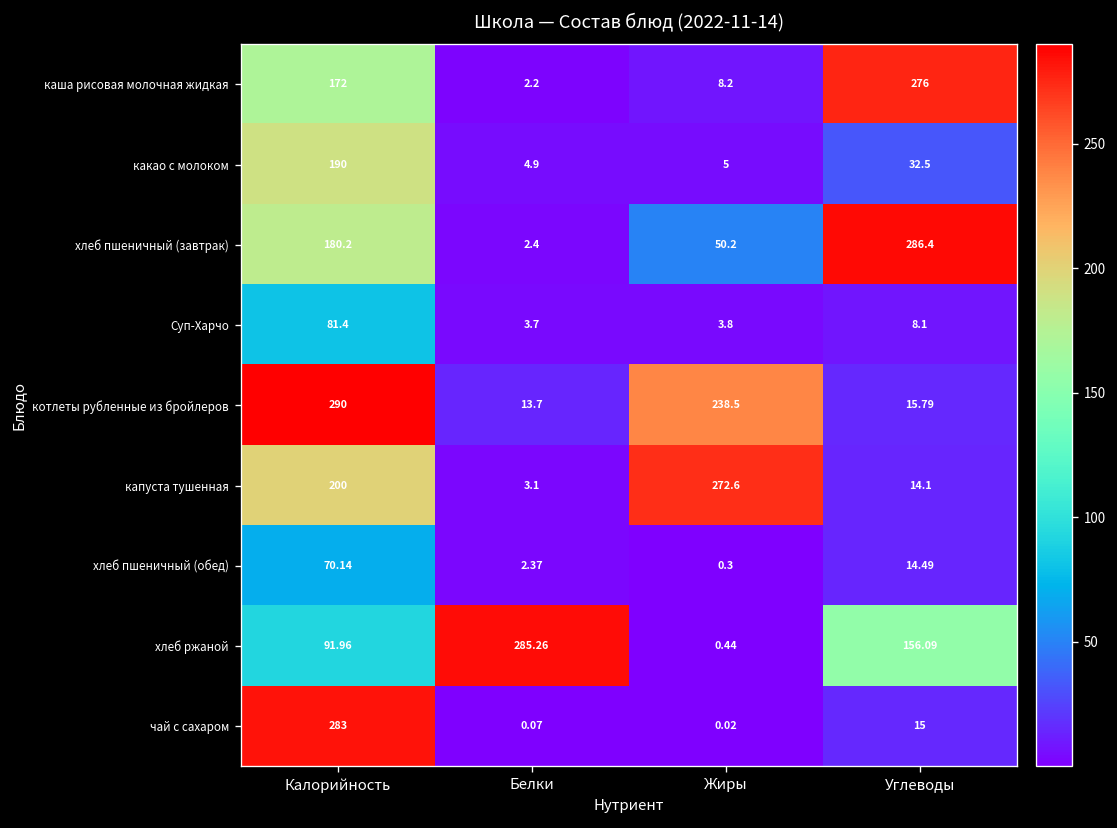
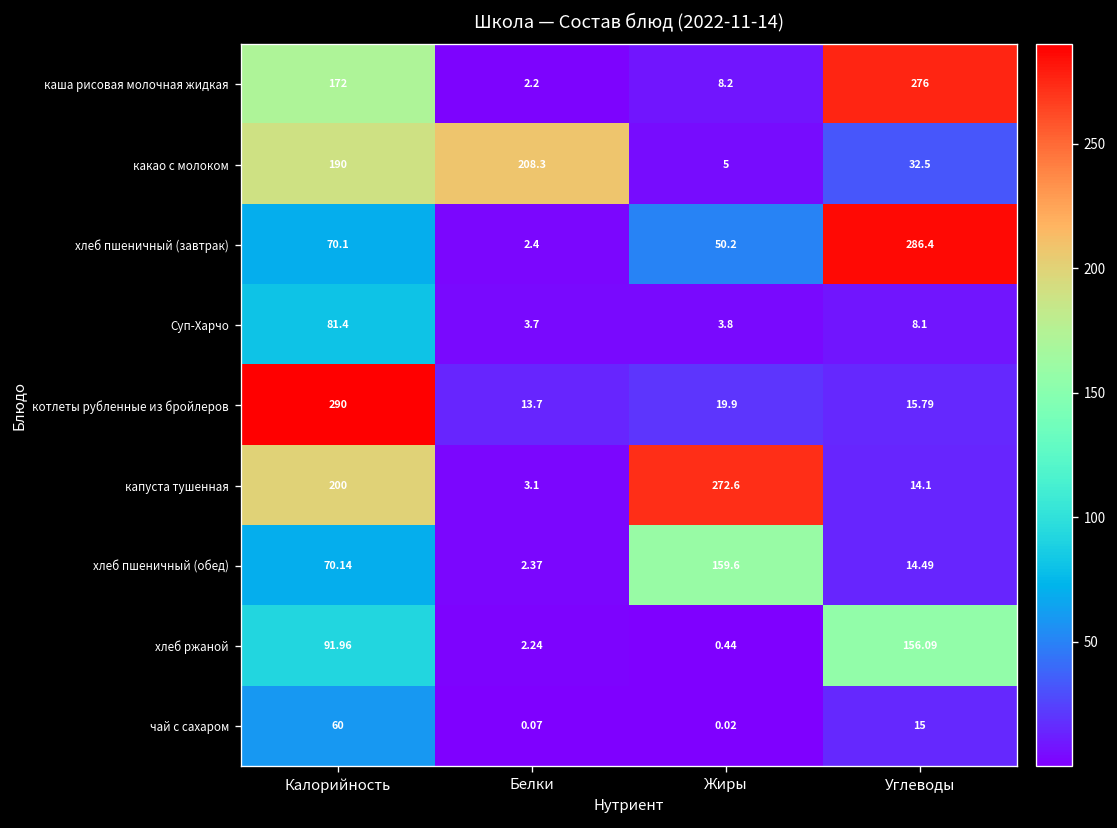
  {
    "каша рисовая молочная жидкая": {
      "Калорийность": 172,
      "Белки": 2.2,
      "Жиры": 8.2,
      "Углеводы": 276
    },
    "какао с молоком": {
      "Калорийность": 190,
-     "Белки": 4.9,
+     "Белки": 208.3,
      "Жиры": 5,
      "Углеводы": 32.5
    },
    "хлеб пшеничный (завтрак)": {
-     "Калорийность": 180.2,
+     "Калорийность": 70.1,
      "Белки": 2.4,
      "Жиры": 50.2,
      "Углеводы": 286.4
    },
    "Суп-Харчо": {
      "Калорийность": 81.4,
      "Белки": 3.7,
      "Жиры": 3.8,
      "Углеводы": 8.1
    },
    "котлеты рубленные из бройлеров": {
      "Калорийность": 290,
      "Белки": 13.7,
-     "Жиры": 238.5,
+     "Жиры": 19.9,
      "Углеводы": 15.79
    },
    "капуста тушенная": {
      "Калорийность": 200,
      "Белки": 3.1,
      "Жиры": 272.6,
      "Углеводы": 14.1
    },
    "хлеб пшеничный (обед)": {
      "Калорийность": 70.14,
      "Белки": 2.37,
-     "Жиры": 0.3,
+     "Жиры": 159.6,
      "Углеводы": 14.49
    },
    "хлеб ржаной": {
      "Калорийность": 91.96,
-     "Белки": 285.26,
+     "Белки": 2.24,
      "Жиры": 0.44,
      "Углеводы": 156.09
    },
    "чай с сахаром": {
-     "Калорийность": 283,
+     "Калорийность": 60,
      "Белки": 0.07,
      "Жиры": 0.02,
      "Углеводы": 15
    }
  }
